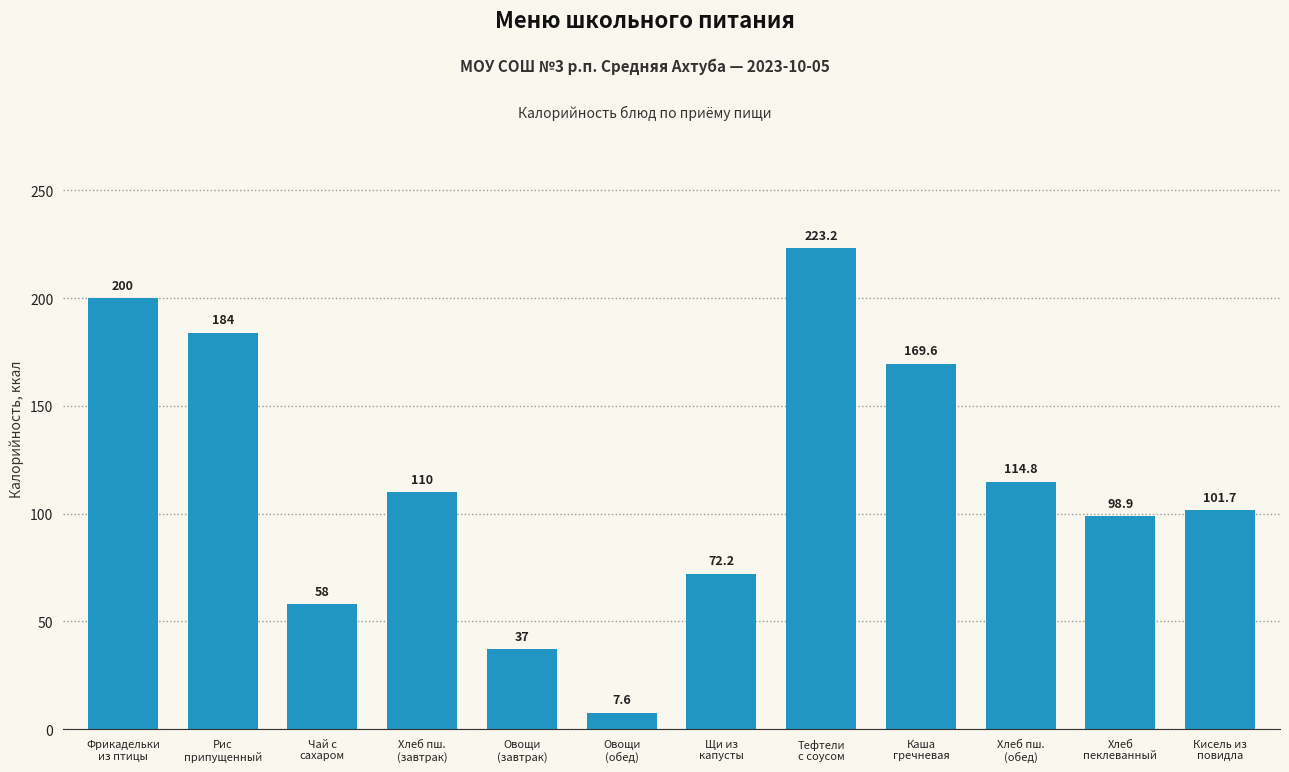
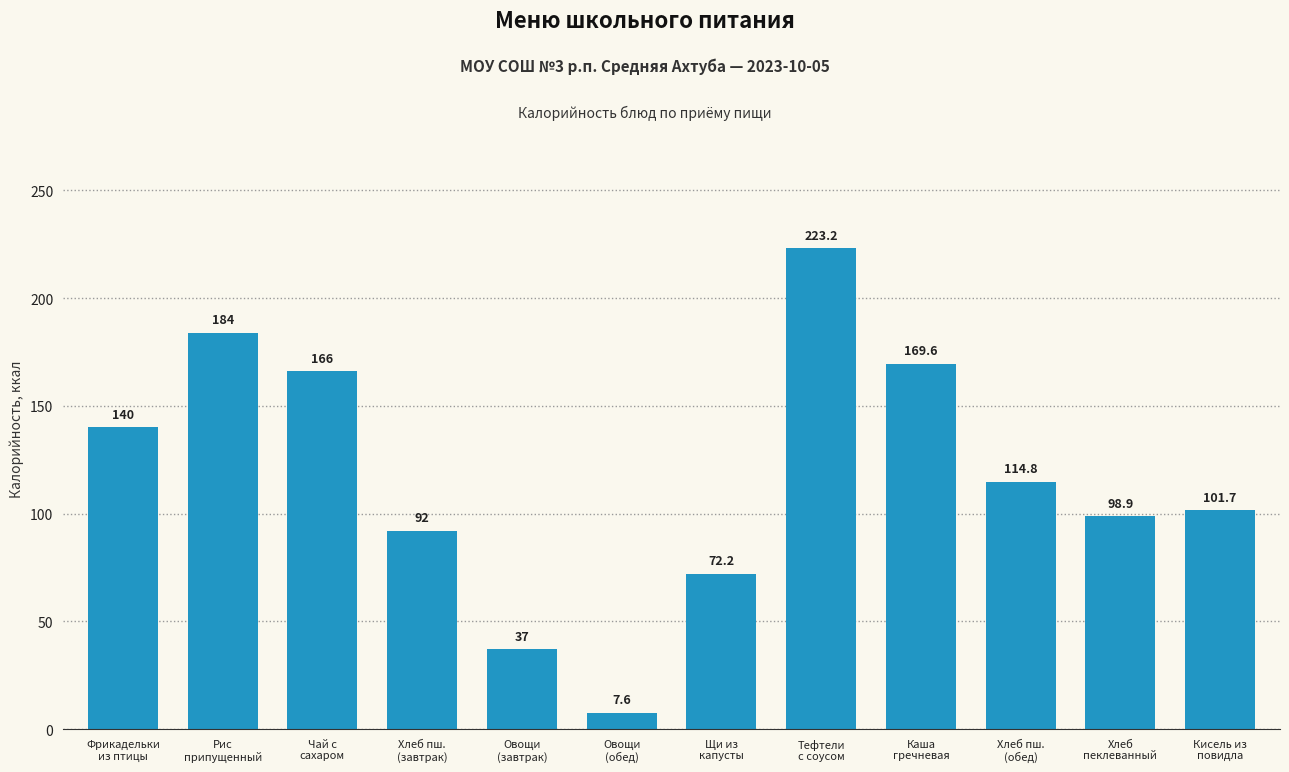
  {
-   "Фрикадельки из птицы": 200,
+   "Фрикадельки из птицы": 140,
    "Рис припущенный": 184,
-   "Чай с сахаром": 58,
-   "Хлеб пш. (завтрак)": 110,
+   "Чай с сахаром": 166,
+   "Хлеб пш. (завтрак)": 92,
    "Овощи (завтрак)": 37,
    "Овощи (обед)": 7.6,
    "Щи из капусты": 72.2,
    "Тефтели с соусом": 223.2,
    "Каша гречневая": 169.6,
    "Хлеб пш. (обед)": 114.8,
    "Хлеб пеклеванный": 98.9,
    "Кисель из повидла": 101.7
  }
